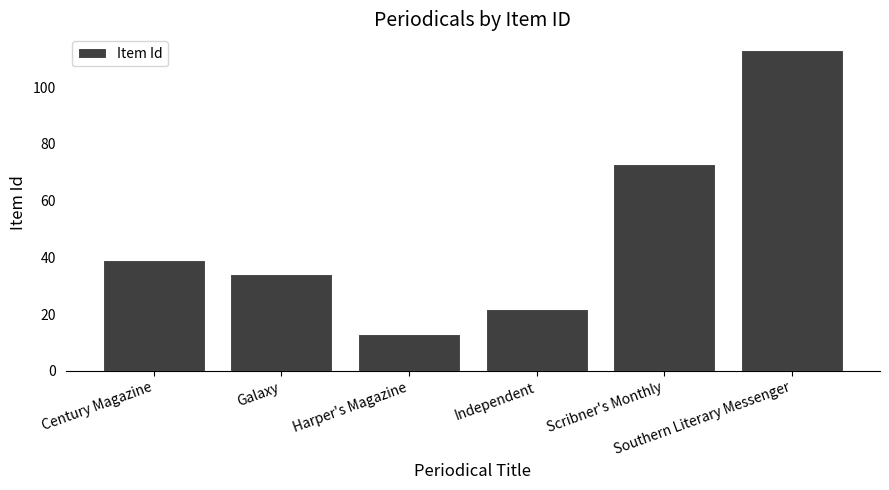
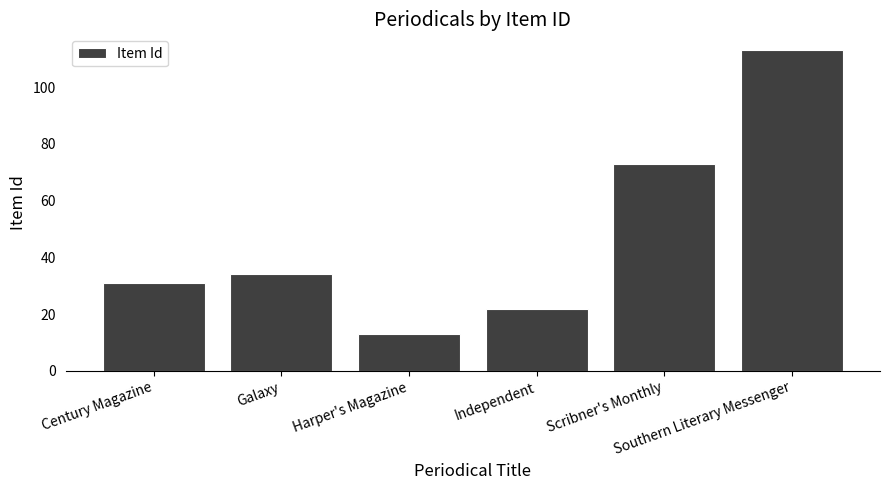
  {
-   "Century Magazine": 39,
+   "Century Magazine": 31,
    "Galaxy": 34,
    "Harper's Magazine": 13,
    "Independent": 22,
    "Scribner's Monthly": 73,
    "Southern Literary Messenger": 113
  }
